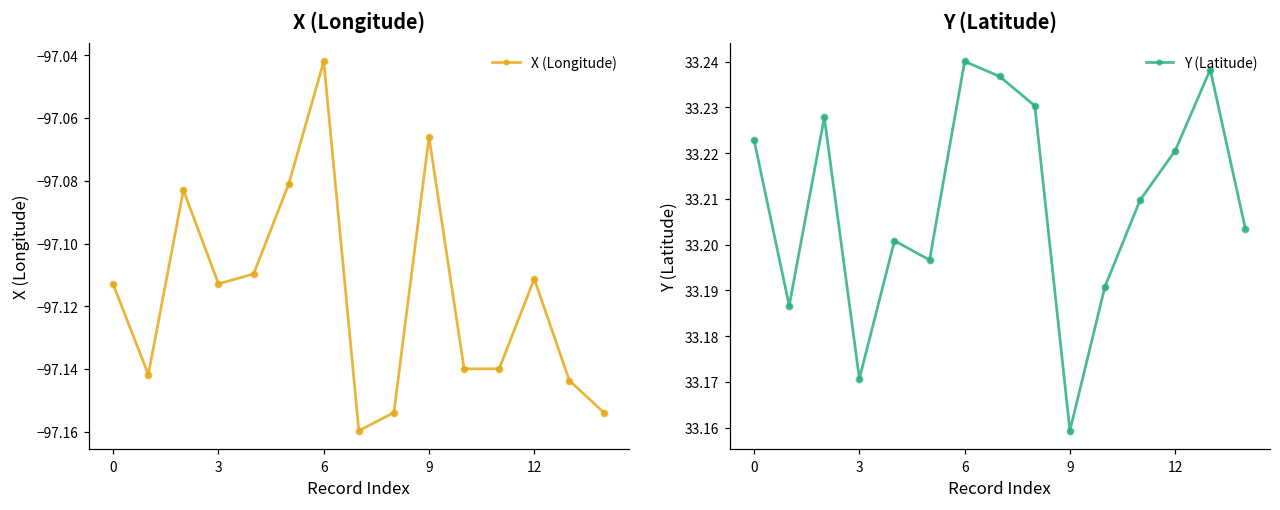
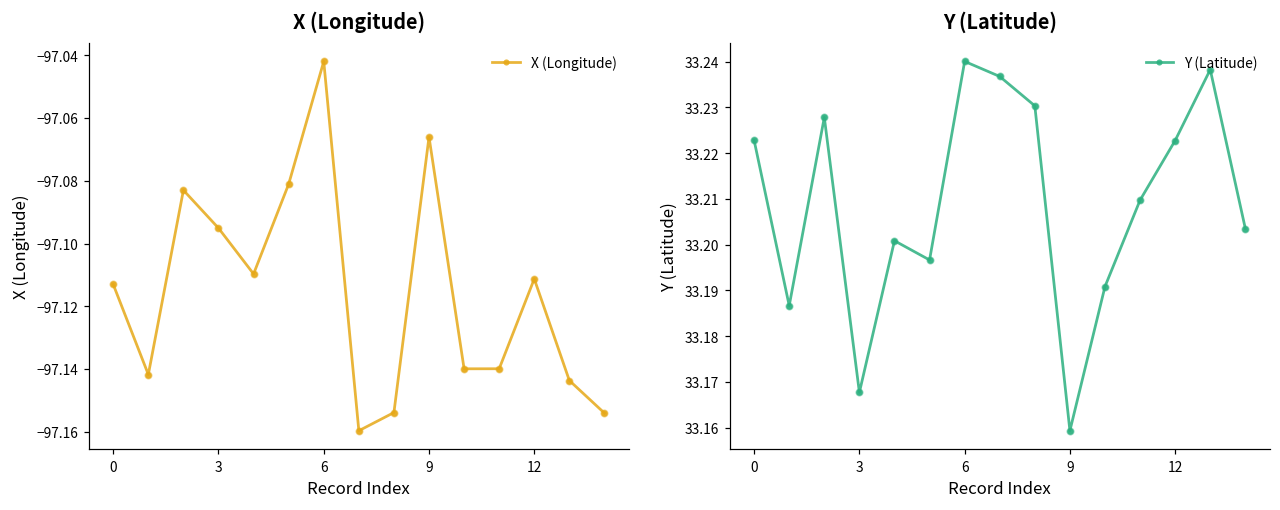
  {
    "X (Longitude)": {
      "0": -97.113,
-     "3": -97.113,
+     "3": -97.095,
      "6": -97.042,
      "9": -97.066,
      "12": -97.111
    },
    "Y (Latitude)": {
      "0": 33.223,
-     "3": 33.171,
+     "3": 33.168,
      "6": 33.240,
      "9": 33.159,
-     "12": 33.221
+     "12": 33.223
    }
  }
